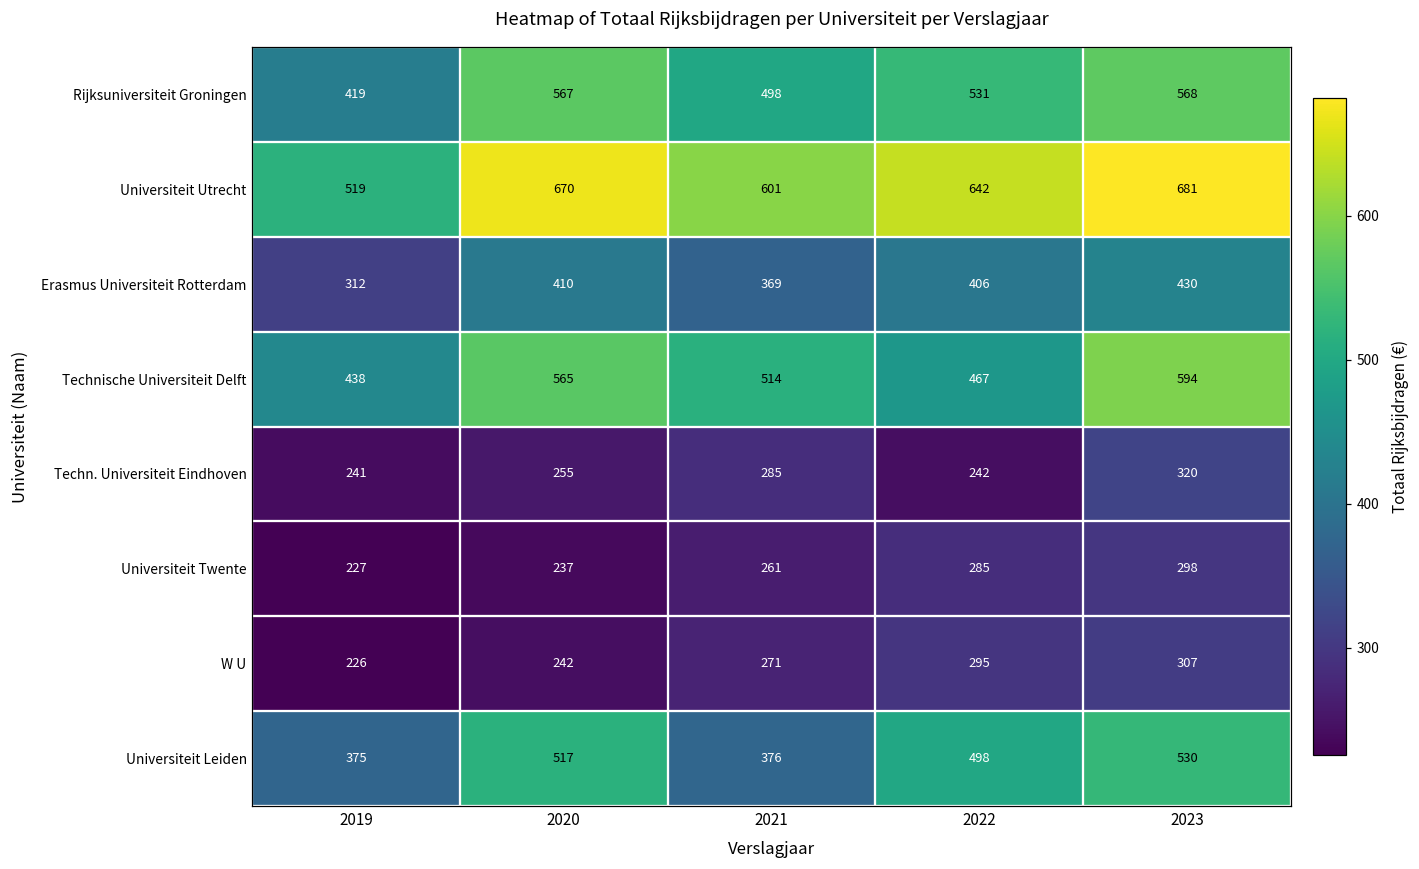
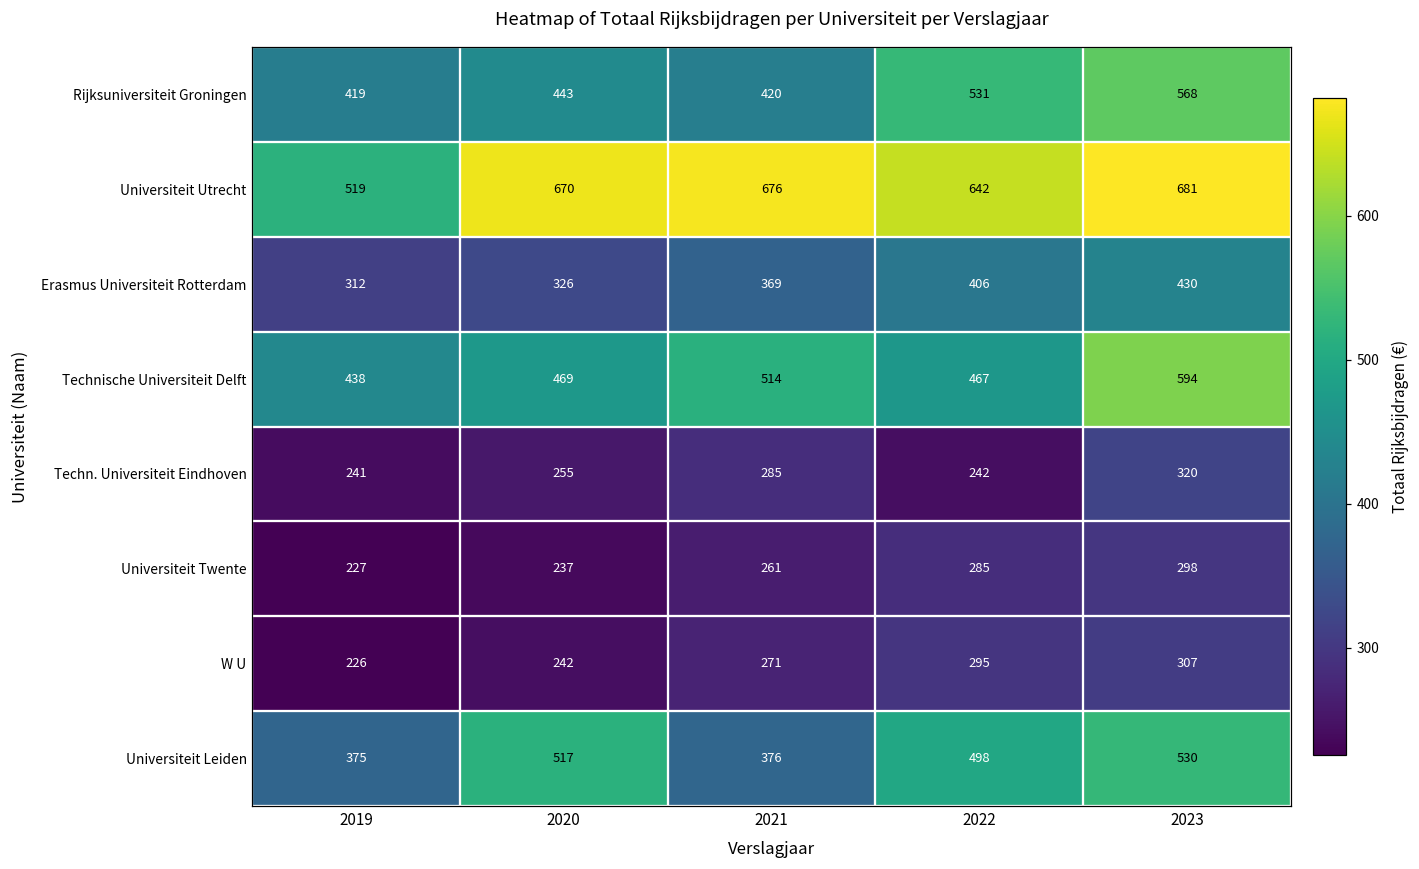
  {
    "Rijksuniversiteit Groningen": {
      "2019": 419,
-     "2020": 567,
-     "2021": 498,
+     "2020": 443,
+     "2021": 420,
      "2022": 531,
      "2023": 568
    },
    "Universiteit Utrecht": {
      "2019": 519,
      "2020": 670,
-     "2021": 601,
+     "2021": 676,
      "2022": 642,
      "2023": 681
    },
    "Erasmus Universiteit Rotterdam": {
      "2019": 312,
-     "2020": 410,
+     "2020": 326,
      "2021": 369,
      "2022": 406,
      "2023": 430
    },
    "Technische Universiteit Delft": {
      "2019": 438,
-     "2020": 565,
+     "2020": 469,
      "2021": 514,
      "2022": 467,
      "2023": 594
    },
    "Techn. Universiteit Eindhoven": {
      "2019": 241,
      "2020": 255,
      "2021": 285,
      "2022": 242,
      "2023": 320
    },
    "Universiteit Twente": {
      "2019": 227,
      "2020": 237,
      "2021": 261,
      "2022": 285,
      "2023": 298
    },
    "W U": {
      "2019": 226,
      "2020": 242,
      "2021": 271,
      "2022": 295,
      "2023": 307
    },
    "Universiteit Leiden": {
      "2019": 375,
      "2020": 517,
      "2021": 376,
      "2022": 498,
      "2023": 530
    }
  }
